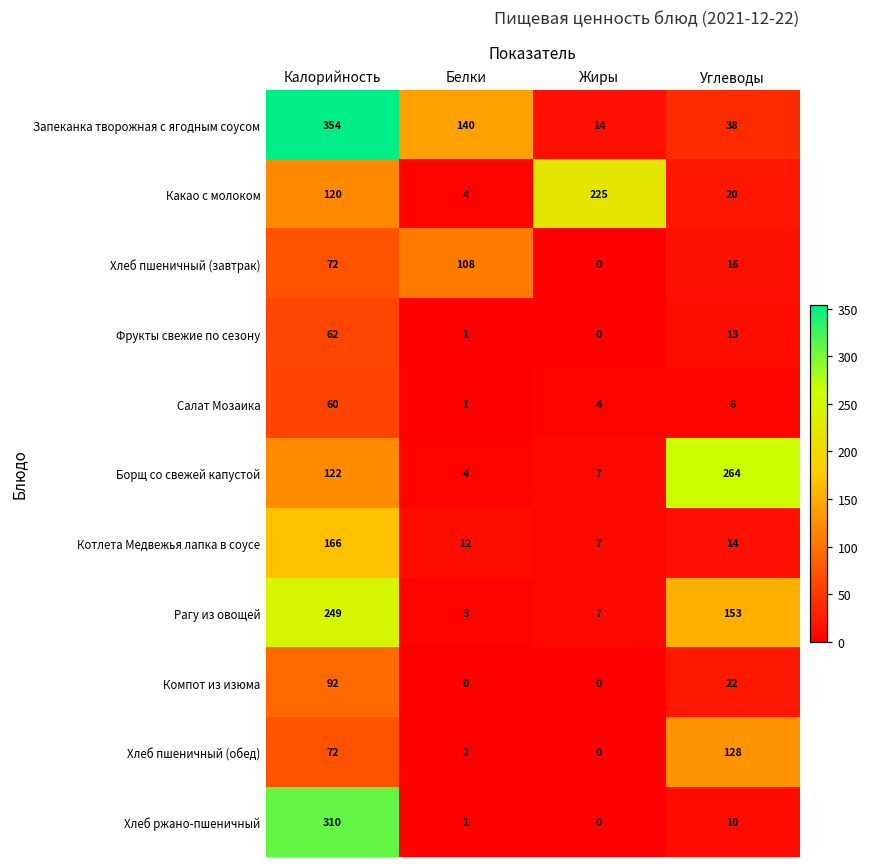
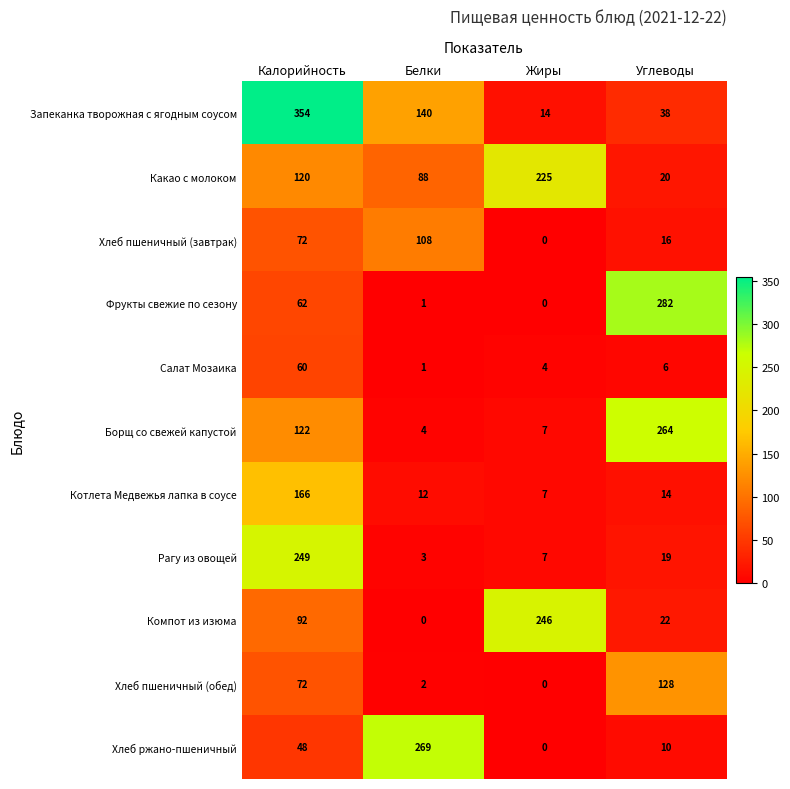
  {
    "Запеканка творожная с ягодным соусом": {
      "Калорийность": 354,
      "Белки": 140,
      "Жиры": 14,
      "Углеводы": 38
    },
    "Какао с молоком": {
      "Калорийность": 120,
-     "Белки": 4,
+     "Белки": 88,
      "Жиры": 225,
      "Углеводы": 20
    },
    "Хлеб пшеничный (завтрак)": {
      "Калорийность": 72,
      "Белки": 108,
      "Жиры": 0,
      "Углеводы": 16
    },
    "Фрукты свежие по сезону": {
      "Калорийность": 62,
      "Белки": 1,
      "Жиры": 0,
-     "Углеводы": 13
+     "Углеводы": 282
    },
    "Салат Мозаика": {
      "Калорийность": 60,
      "Белки": 1,
      "Жиры": 4,
      "Углеводы": 6
    },
    "Борщ со свежей капустой": {
      "Калорийность": 122,
      "Белки": 4,
      "Жиры": 7,
      "Углеводы": 264
    },
    "Котлета Медвежья лапка в соусе": {
      "Калорийность": 166,
      "Белки": 12,
      "Жиры": 7,
      "Углеводы": 14
    },
    "Рагу из овощей": {
      "Калорийность": 249,
      "Белки": 3,
      "Жиры": 7,
-     "Углеводы": 153
+     "Углеводы": 19
    },
    "Компот из изюма": {
      "Калорийность": 92,
      "Белки": 0,
-     "Жиры": 0,
+     "Жиры": 246,
      "Углеводы": 22
    },
    "Хлеб пшеничный (обед)": {
      "Калорийность": 72,
      "Белки": 2,
      "Жиры": 0,
      "Углеводы": 128
    },
    "Хлеб ржано-пшеничный": {
-     "Калорийность": 310,
-     "Белки": 1,
+     "Калорийность": 48,
+     "Белки": 269,
      "Жиры": 0,
      "Углеводы": 10
    }
  }
